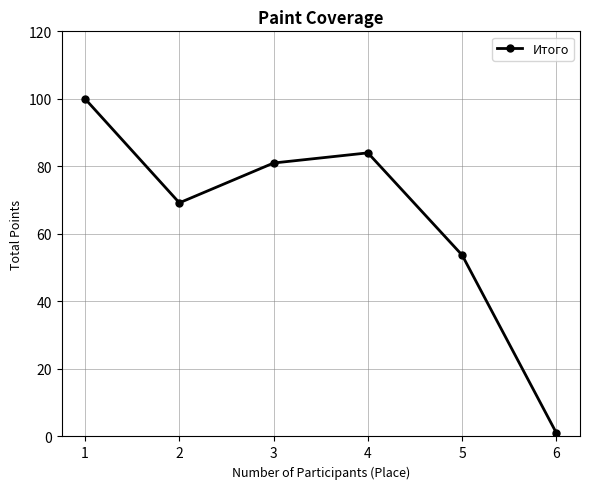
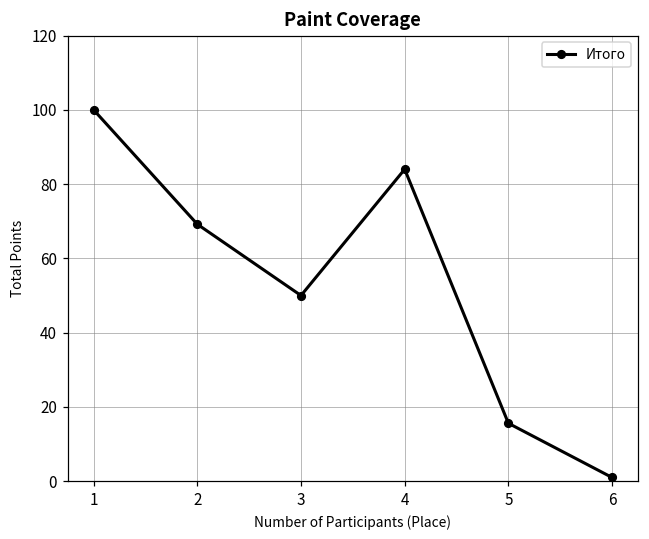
  {
    "1": 100,
    "2": 69,
-   "3": 81,
+   "3": 50,
    "4": 84,
-   "5": 54,
+   "5": 16,
    "6": 1
  }
